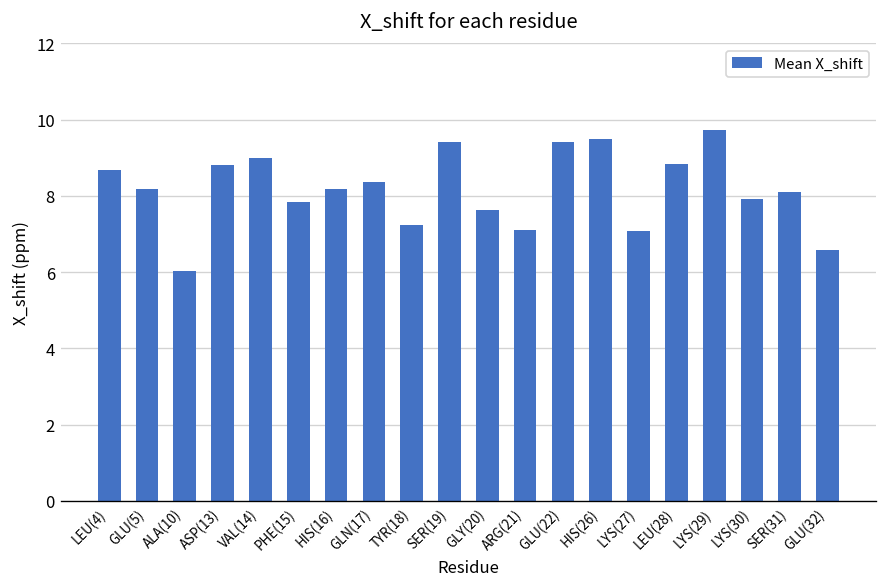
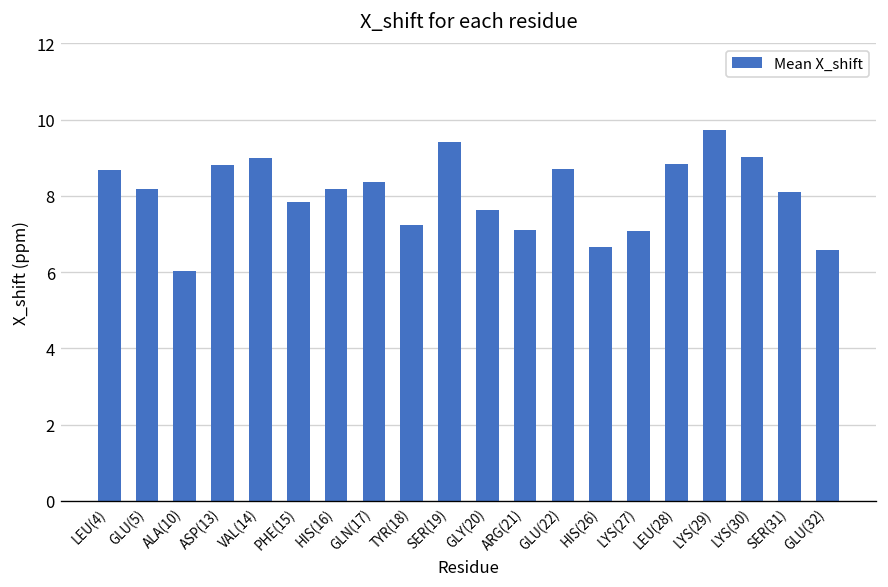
  {
    "LEU(4)": 8.7,
    "GLU(5)": 8.2,
    "ALA(10)": 6.0,
    "ASP(13)": 8.8,
    "VAL(14)": 9.0,
    "PHE(15)": 7.9,
    "HIS(16)": 8.2,
    "GLN(17)": 8.4,
    "TYR(18)": 7.2,
    "SER(19)": 9.4,
    "GLY(20)": 7.6,
    "ARG(21)": 7.1,
-   "GLU(22)": 9.4,
-   "HIS(26)": 9.5,
+   "GLU(22)": 8.7,
+   "HIS(26)": 6.7,
    "LYS(27)": 7.1,
    "LEU(28)": 8.8,
    "LYS(29)": 9.7,
-   "LYS(30)": 7.9,
+   "LYS(30)": 9.0,
    "SER(31)": 8.1,
    "GLU(32)": 6.6
  }
